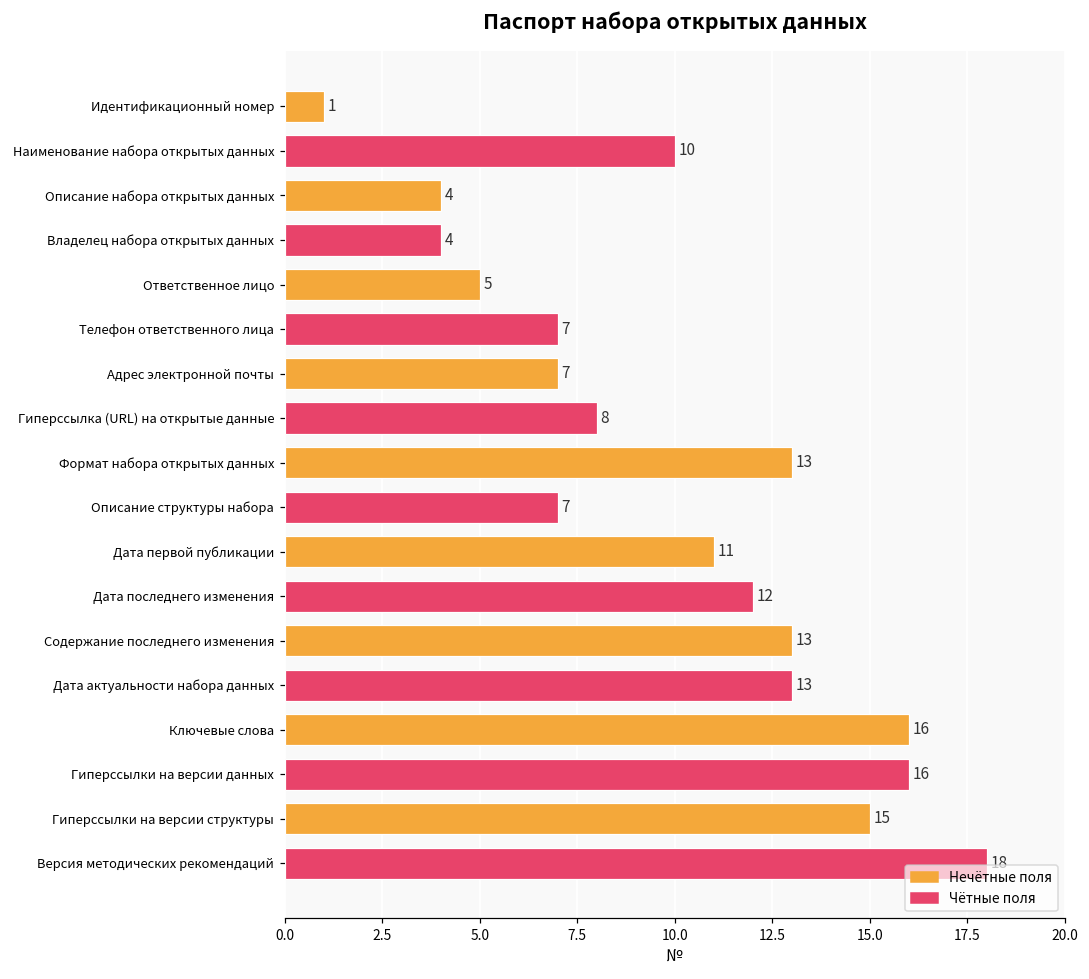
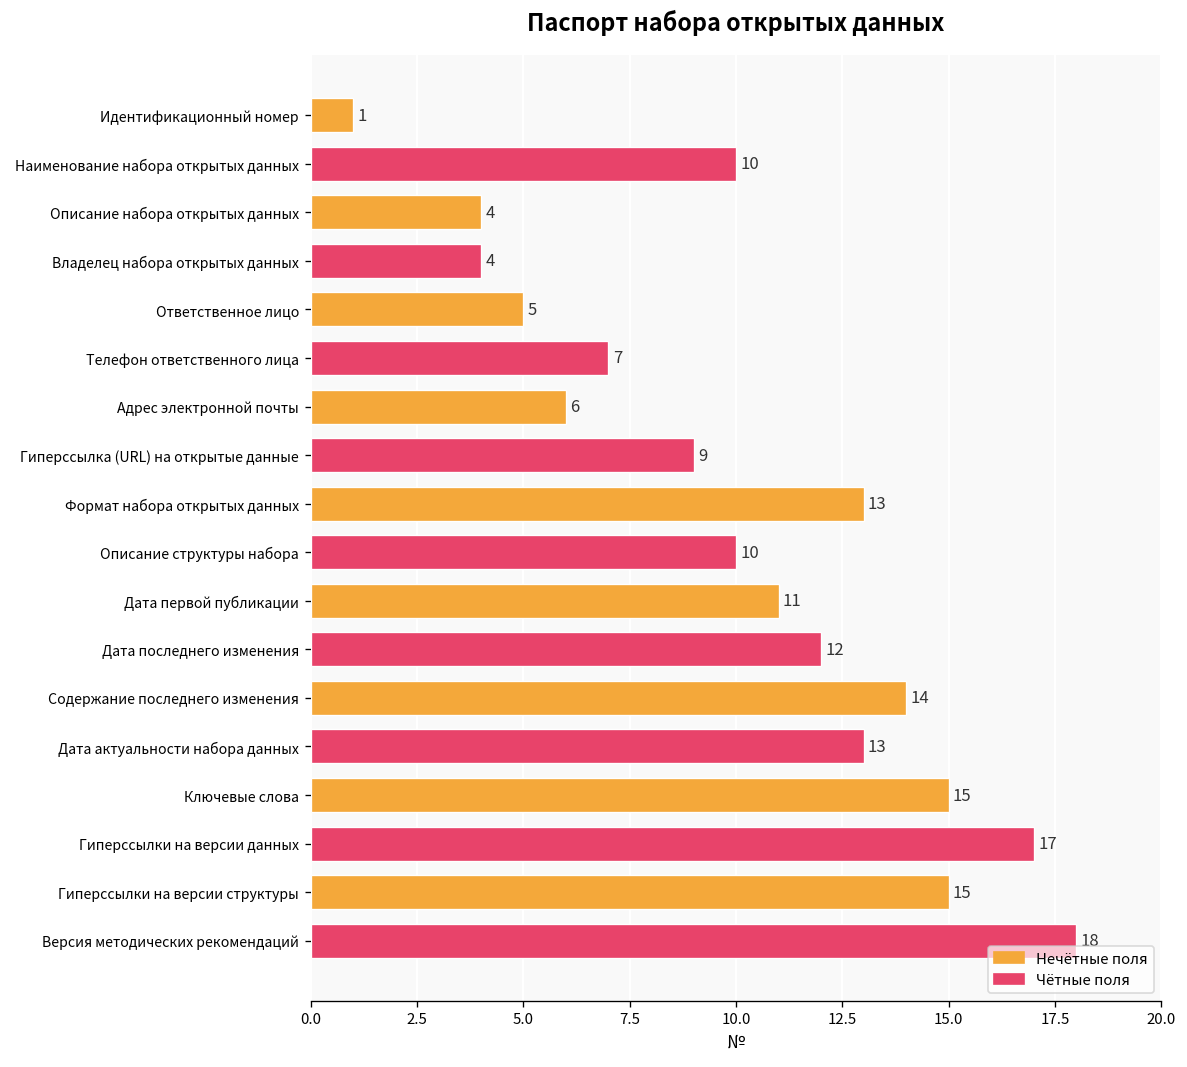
  {
    "Идентификационный номер": 1,
    "Наименование набора открытых данных": 10,
    "Описание набора открытых данных": 4,
    "Владелец набора открытых данных": 4,
    "Ответственное лицо": 5,
    "Телефон ответственного лица": 7,
-   "Адрес электронной почты": 7,
-   "Гиперссылка (URL) на открытые данные": 8,
+   "Адрес электронной почты": 6,
+   "Гиперссылка (URL) на открытые данные": 9,
    "Формат набора открытых данных": 13,
-   "Описание структуры набора": 7,
+   "Описание структуры набора": 10,
    "Дата первой публикации": 11,
    "Дата последнего изменения": 12,
-   "Содержание последнего изменения": 13,
+   "Содержание последнего изменения": 14,
    "Дата актуальности набора данных": 13,
-   "Ключевые слова": 16,
-   "Гиперссылки на версии данных": 16,
+   "Ключевые слова": 15,
+   "Гиперссылки на версии данных": 17,
    "Гиперссылки на версии структуры": 15
  }
